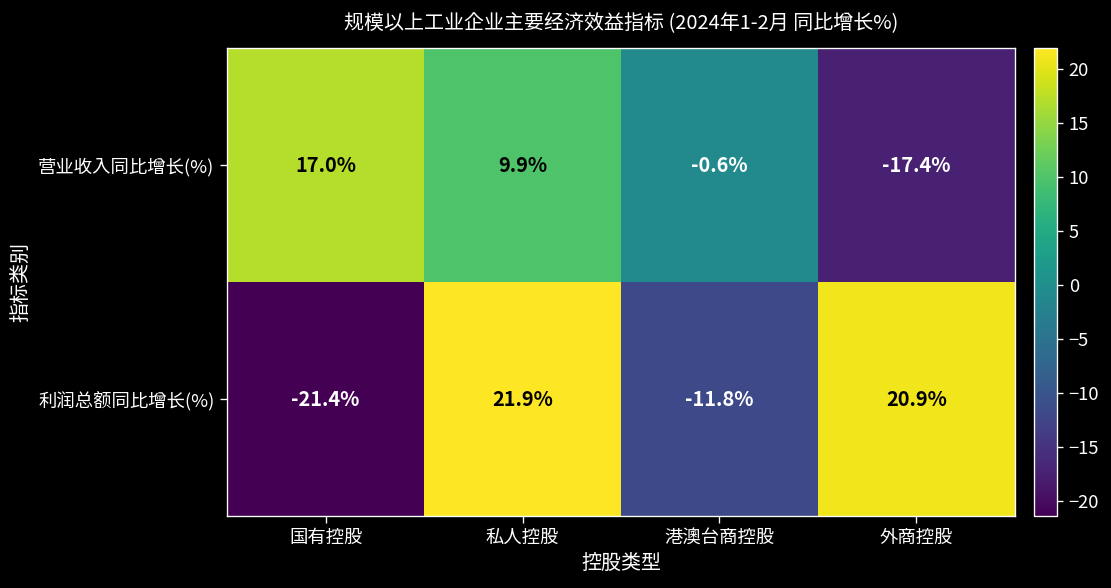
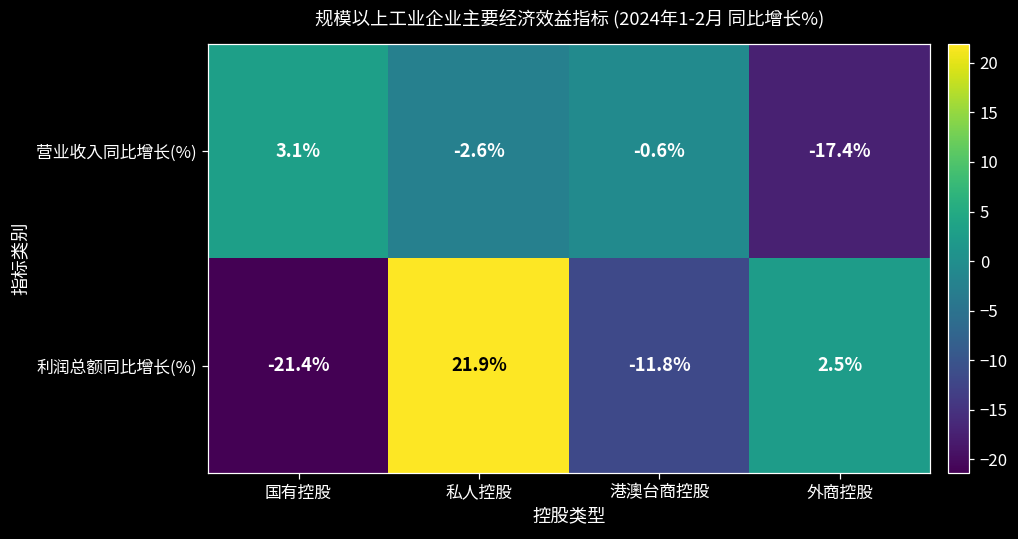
  {
    "营业收入同比增长(%)": {
-     "国有控股": "17.0%",
-     "私人控股": "9.9%",
+     "国有控股": "3.1%",
+     "私人控股": "-2.6%",
      "港澳台商控股": "-0.6%",
      "外商控股": "-17.4%"
    },
    "利润总额同比增长(%)": {
      "国有控股": "-21.4%",
      "私人控股": "21.9%",
      "港澳台商控股": "-11.8%",
-     "外商控股": "20.9%"
+     "外商控股": "2.5%"
    }
  }
